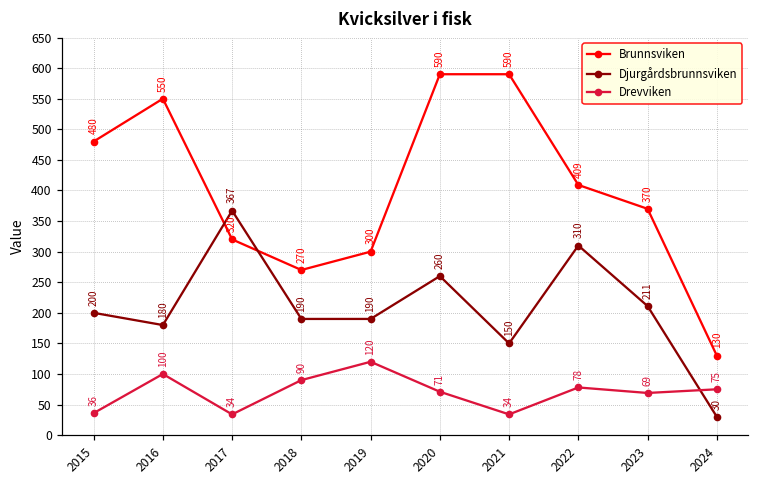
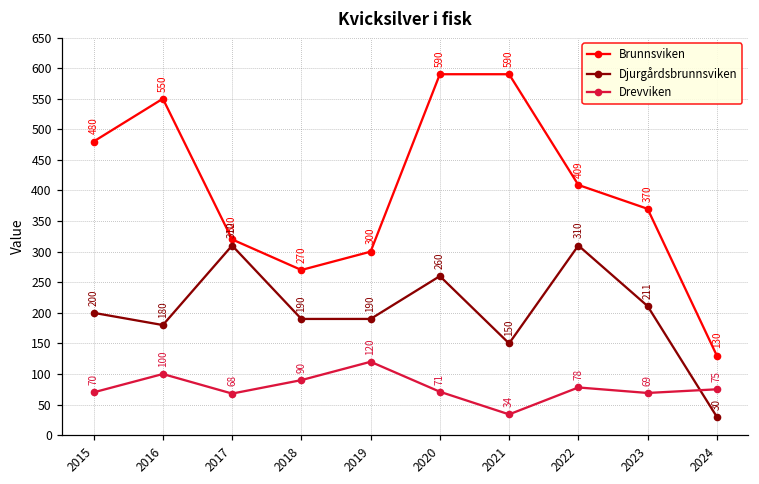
  {
    "Brunnsviken": {
      "2015": 480,
      "2016": 550,
      "2018": 270,
      "2019": 300,
      "2020": 590,
      "2021": 590,
      "2022": 409,
      "2023": 370,
      "2024": 130
    },
    "Djurgårdsbrunnsviken": {
      "2015": 200,
      "2016": 180,
-     "2017": 367,
+     "2017": 310,
      "2018": 190,
      "2019": 190,
      "2020": 260,
      "2021": 150,
      "2022": 310,
      "2023": 211,
      "2024": 30
    },
    "Drevviken": {
-     "2015": 36,
+     "2015": 70,
      "2016": 100,
-     "2017": 34,
+     "2017": 68,
      "2018": 90,
      "2019": 120,
      "2020": 71,
      "2021": 34,
      "2022": 78,
      "2023": 69,
      "2024": 75
    }
  }
